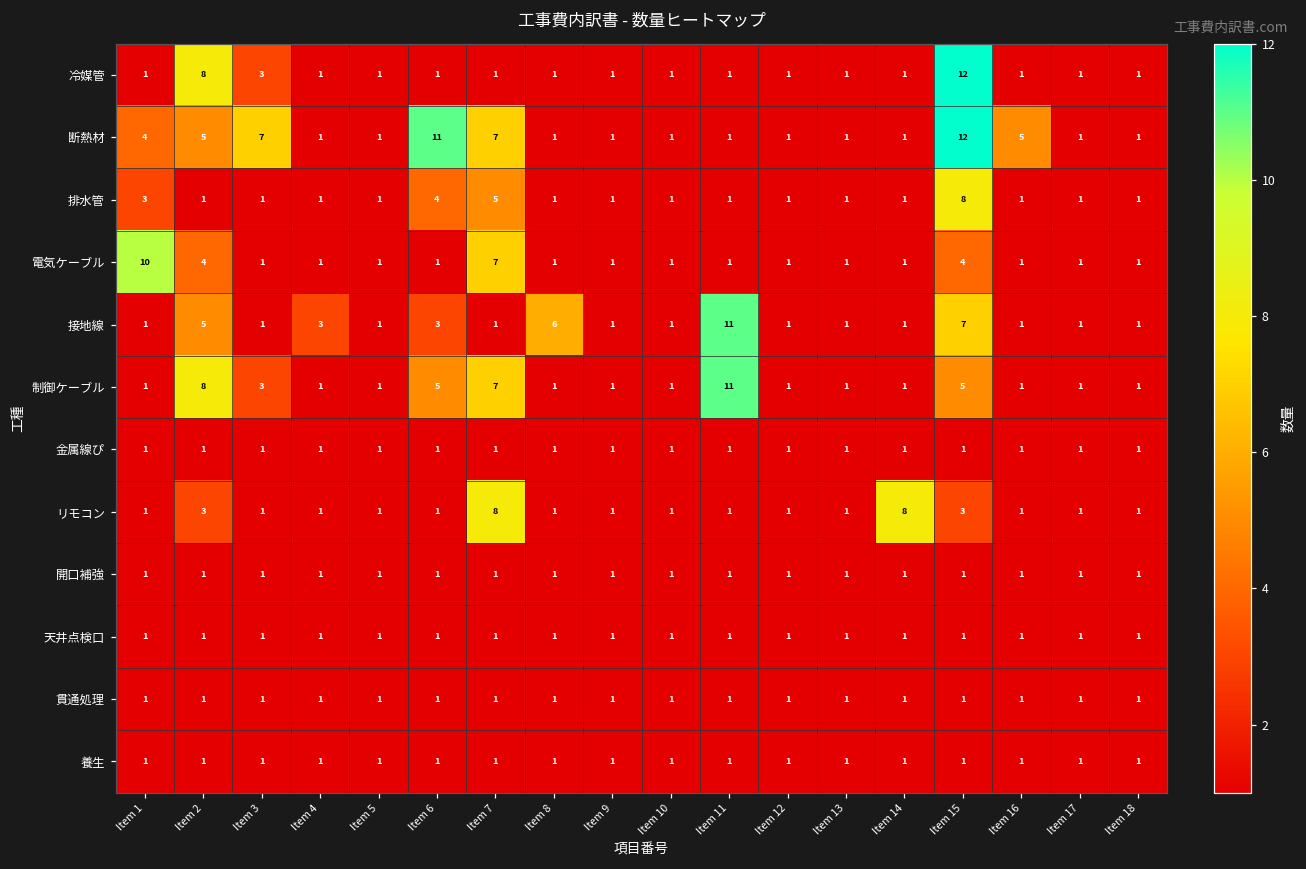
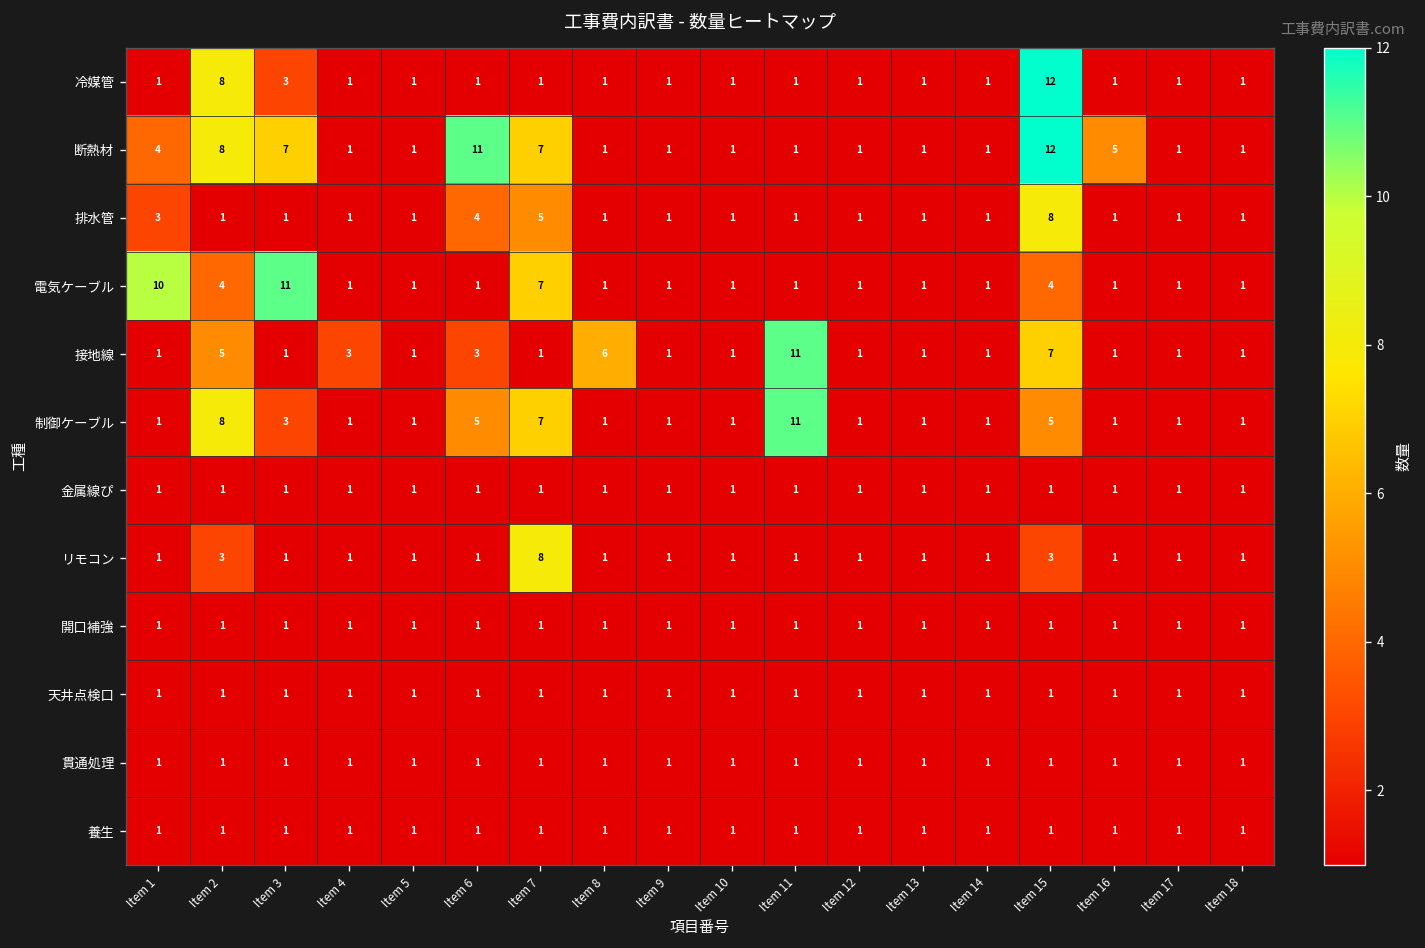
  {
    "断熱材": {
      "Item 1": 4,
-     "Item 2": 5,
+     "Item 2": 8,
      "Item 3": 7,
      "Item 4": 1,
      "Item 5": 1,
      "Item 6": 11,
      "Item 7": 7,
      "Item 8": 1,
      "Item 9": 1,
      "Item 10": 1,
      "Item 11": 1,
      "Item 12": 1,
      "Item 13": 1,
      "Item 14": 1,
      "Item 15": 12,
      "Item 16": 5,
      "Item 17": 1,
      "Item 18": 1
    },
    "電気ケーブル": {
      "Item 1": 10,
      "Item 2": 4,
-     "Item 3": 1,
+     "Item 3": 11,
      "Item 4": 1,
      "Item 5": 1,
      "Item 6": 1,
      "Item 7": 7,
      "Item 8": 1,
      "Item 9": 1,
      "Item 10": 1,
      "Item 11": 1,
      "Item 12": 1,
      "Item 13": 1,
      "Item 14": 1,
      "Item 15": 4,
      "Item 16": 1,
      "Item 17": 1,
      "Item 18": 1
    },
    "リモコン": {
      "Item 1": 1,
      "Item 2": 3,
      "Item 3": 1,
      "Item 4": 1,
      "Item 5": 1,
      "Item 6": 1,
      "Item 7": 8,
      "Item 8": 1,
      "Item 9": 1,
      "Item 10": 1,
      "Item 11": 1,
      "Item 12": 1,
      "Item 13": 1,
-     "Item 14": 8,
+     "Item 14": 1,
      "Item 15": 3,
      "Item 16": 1,
      "Item 17": 1,
      "Item 18": 1
    }
  }
